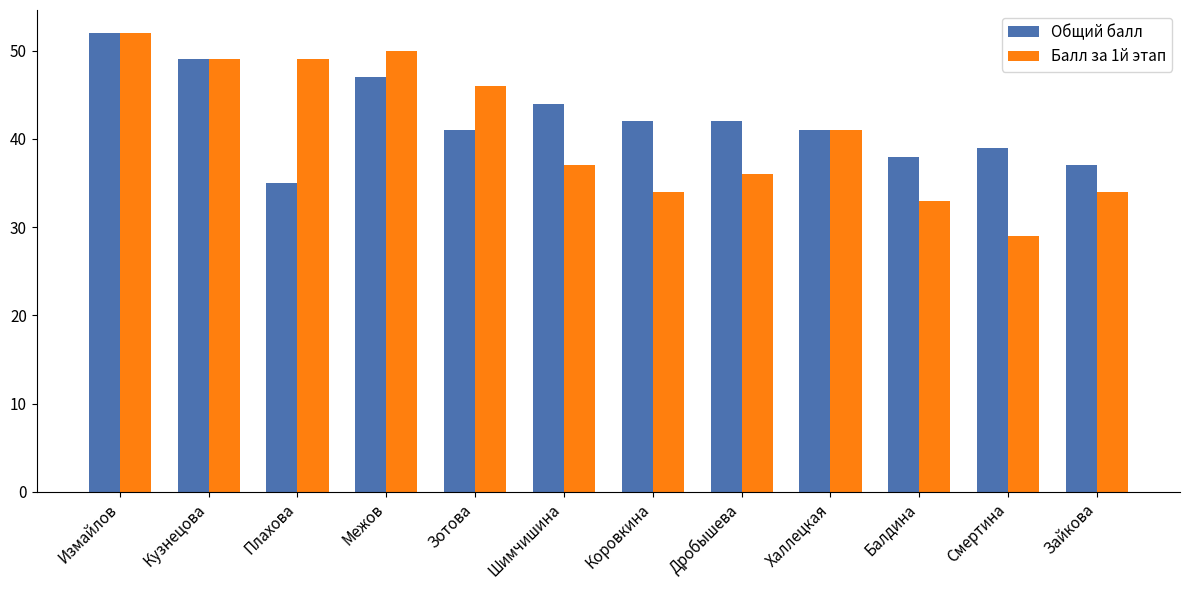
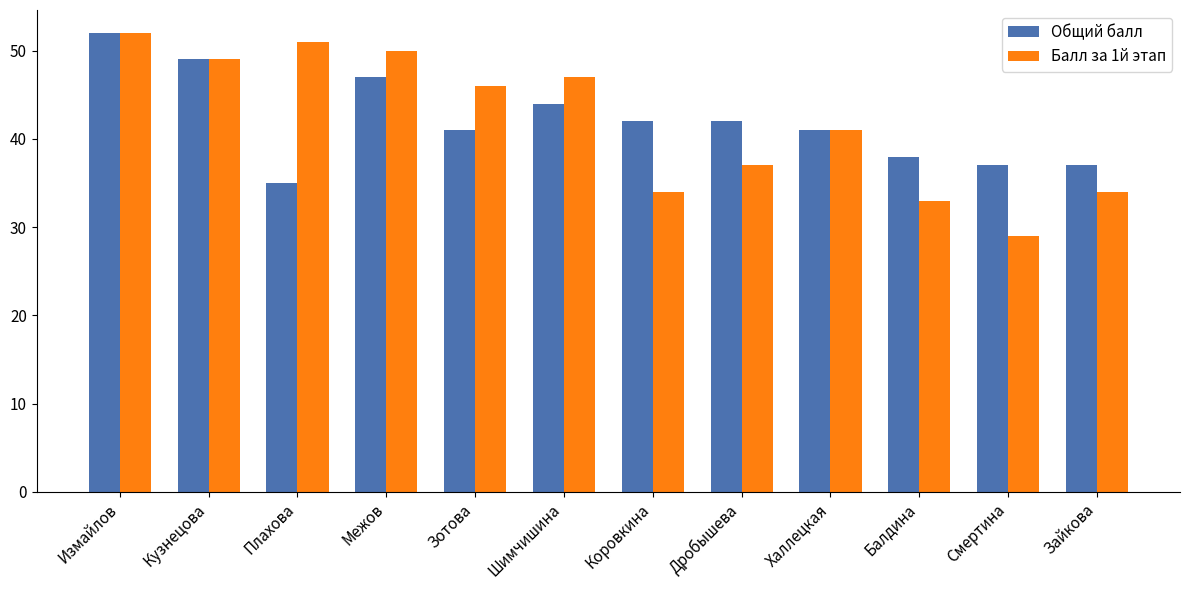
  {
    "Общий балл": {
      "Измайлов": 52,
      "Кузнецова": 49,
      "Плахова": 35,
      "Межов": 47,
      "Зотова": 41,
      "Шимчишина": 44,
      "Коровкина": 42,
      "Дробышева": 42,
      "Халлецкая": 41,
      "Балдина": 38,
-     "Смертина": 39,
+     "Смертина": 37,
      "Зайкова": 37
    },
    "Балл за 1й этап": {
      "Измайлов": 52,
      "Кузнецова": 49,
-     "Плахова": 49,
+     "Плахова": 51,
      "Межов": 50,
      "Зотова": 46,
-     "Шимчишина": 37,
+     "Шимчишина": 47,
      "Коровкина": 34,
-     "Дробышева": 36,
+     "Дробышева": 37,
      "Халлецкая": 41,
      "Балдина": 33,
      "Смертина": 29,
      "Зайкова": 34
    }
  }
